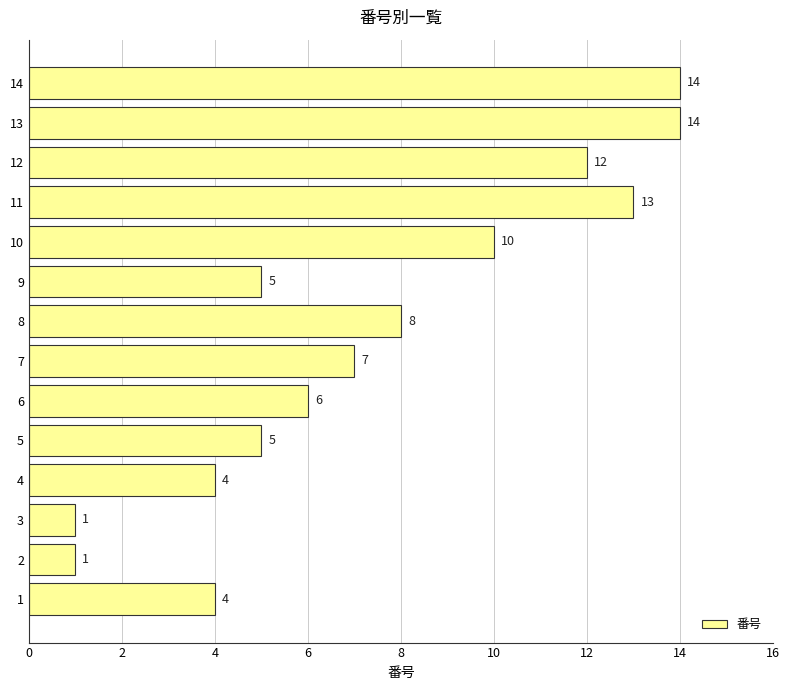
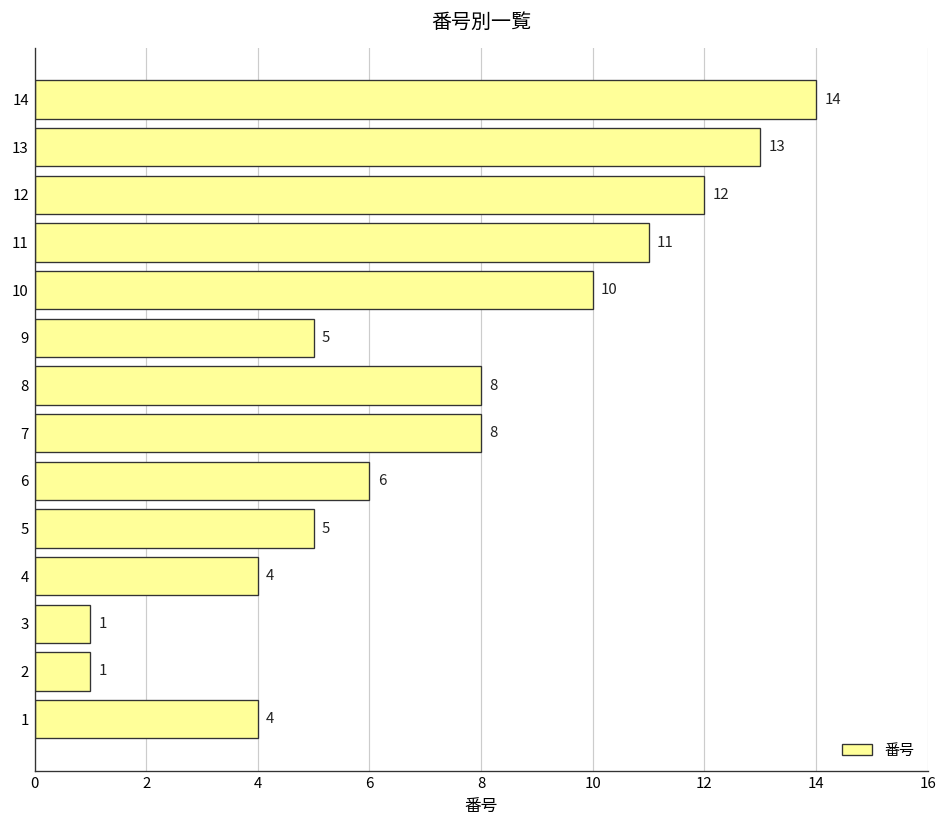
  {
    "14": 14,
-   "13": 14,
+   "13": 13,
    "12": 12,
-   "11": 13,
+   "11": 11,
    "10": 10,
    "9": 5,
    "8": 8,
-   "7": 7,
+   "7": 8,
    "6": 6,
    "5": 5,
    "4": 4,
    "3": 1,
    "2": 1,
    "1": 4
  }
